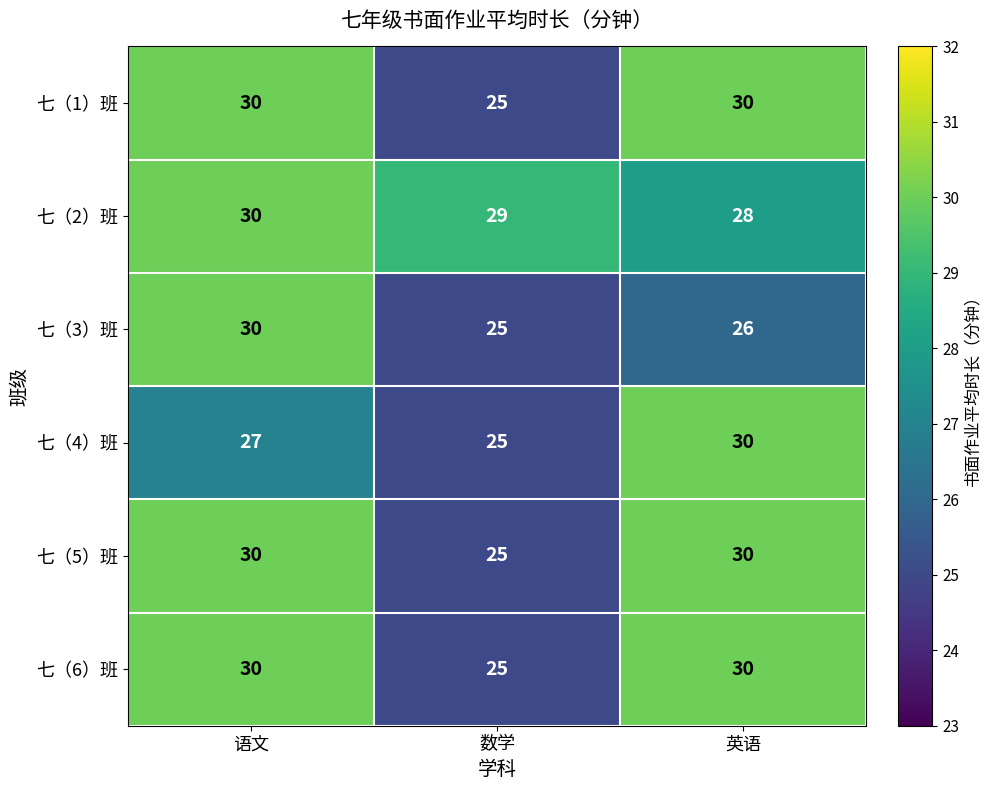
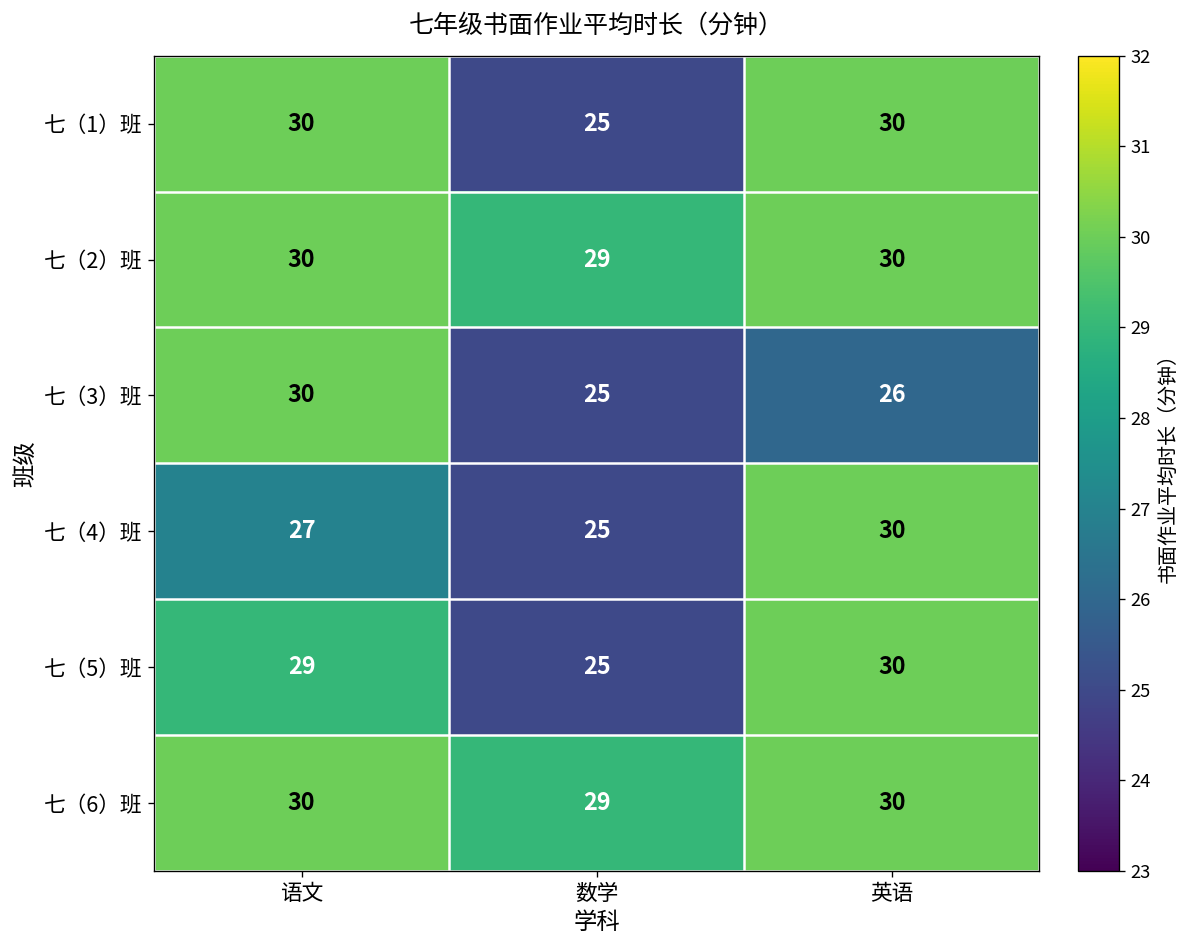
  {
    "七（1）班": {
      "语文": 30,
      "数学": 25,
      "英语": 30
    },
    "七（2）班": {
      "语文": 30,
      "数学": 29,
-     "英语": 28
+     "英语": 30
    },
    "七（3）班": {
      "语文": 30,
      "数学": 25,
      "英语": 26
    },
    "七（4）班": {
      "语文": 27,
      "数学": 25,
      "英语": 30
    },
    "七（5）班": {
-     "语文": 30,
+     "语文": 29,
      "数学": 25,
      "英语": 30
    },
    "七（6）班": {
      "语文": 30,
-     "数学": 25,
+     "数学": 29,
      "英语": 30
    }
  }
